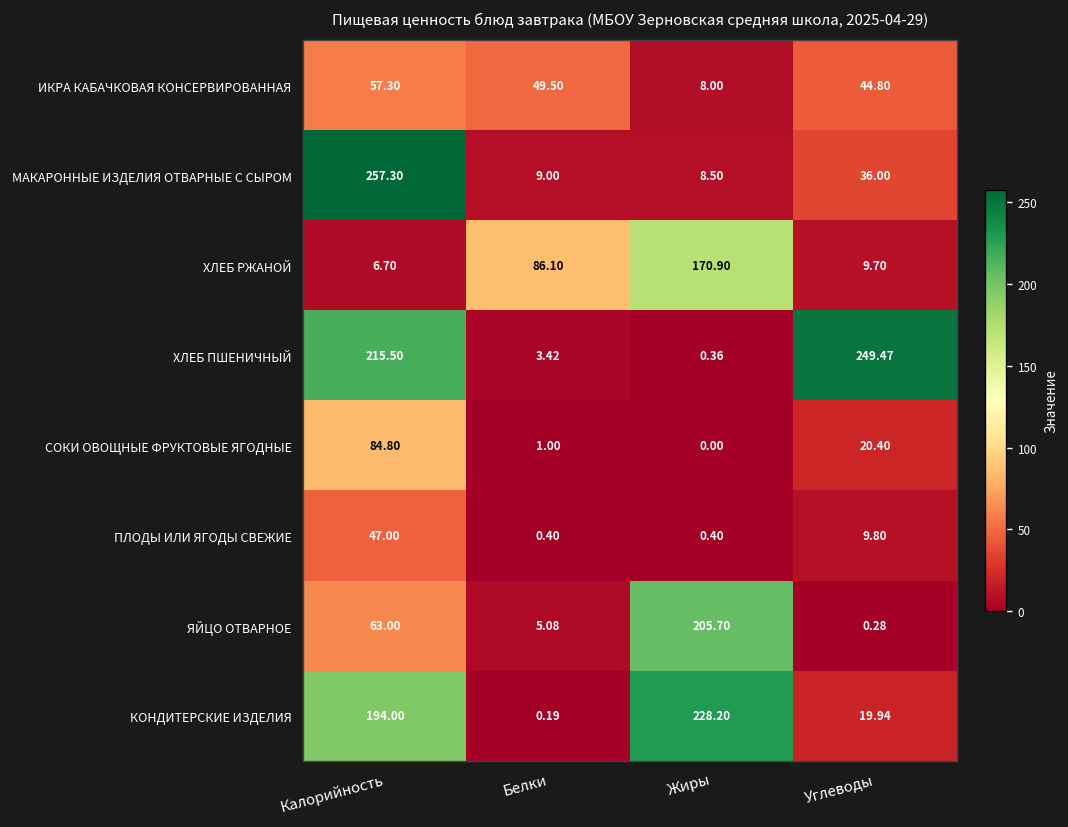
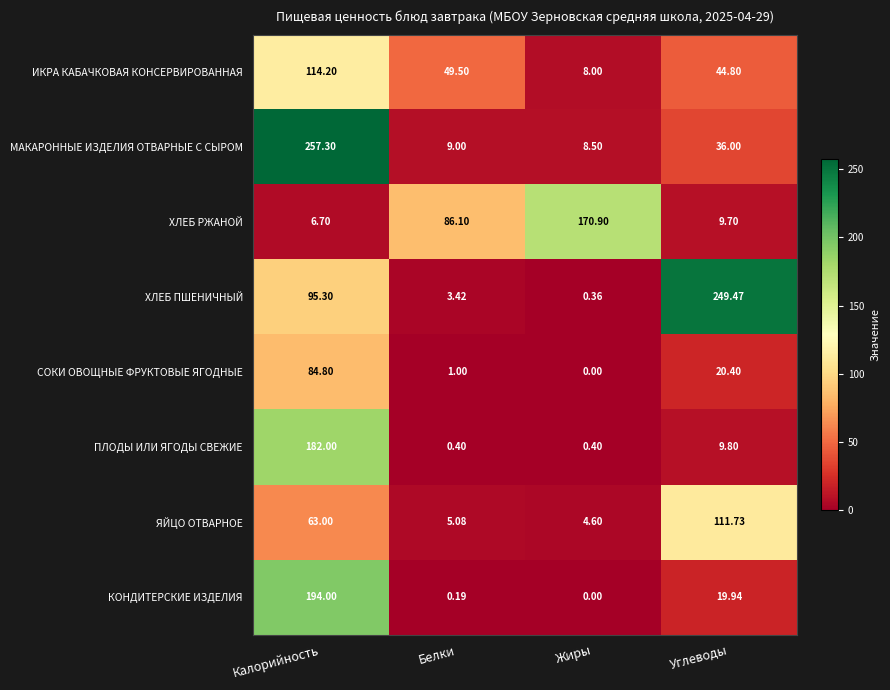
  {
    "ИКРА КАБАЧКОВАЯ КОНСЕРВИРОВАННАЯ": {
-     "Калорийность": 57.30,
+     "Калорийность": 114.20,
      "Белки": 49.50,
      "Жиры": 8.00,
      "Углеводы": 44.80
    },
    "МАКАРОННЫЕ ИЗДЕЛИЯ ОТВАРНЫЕ С СЫРОМ": {
      "Калорийность": 257.30,
      "Белки": 9.00,
      "Жиры": 8.50,
      "Углеводы": 36.00
    },
    "ХЛЕБ РЖАНОЙ": {
      "Калорийность": 6.70,
      "Белки": 86.10,
      "Жиры": 170.90,
      "Углеводы": 9.70
    },
    "ХЛЕБ ПШЕНИЧНЫЙ": {
-     "Калорийность": 215.50,
+     "Калорийность": 95.30,
      "Белки": 3.42,
      "Жиры": 0.36,
      "Углеводы": 249.47
    },
    "СОКИ ОВОЩНЫЕ ФРУКТОВЫЕ ЯГОДНЫЕ": {
      "Калорийность": 84.80,
      "Белки": 1.00,
      "Жиры": 0.00,
      "Углеводы": 20.40
    },
    "ПЛОДЫ ИЛИ ЯГОДЫ СВЕЖИЕ": {
-     "Калорийность": 47.00,
+     "Калорийность": 182.00,
      "Белки": 0.40,
      "Жиры": 0.40,
      "Углеводы": 9.80
    },
    "ЯЙЦО ОТВАРНОЕ": {
      "Калорийность": 63.00,
      "Белки": 5.08,
-     "Жиры": 205.70,
-     "Углеводы": 0.28
+     "Жиры": 4.60,
+     "Углеводы": 111.73
    },
    "КОНДИТЕРСКИЕ ИЗДЕЛИЯ": {
      "Калорийность": 194.00,
      "Белки": 0.19,
-     "Жиры": 228.20,
+     "Жиры": 0.00,
      "Углеводы": 19.94
    }
  }
